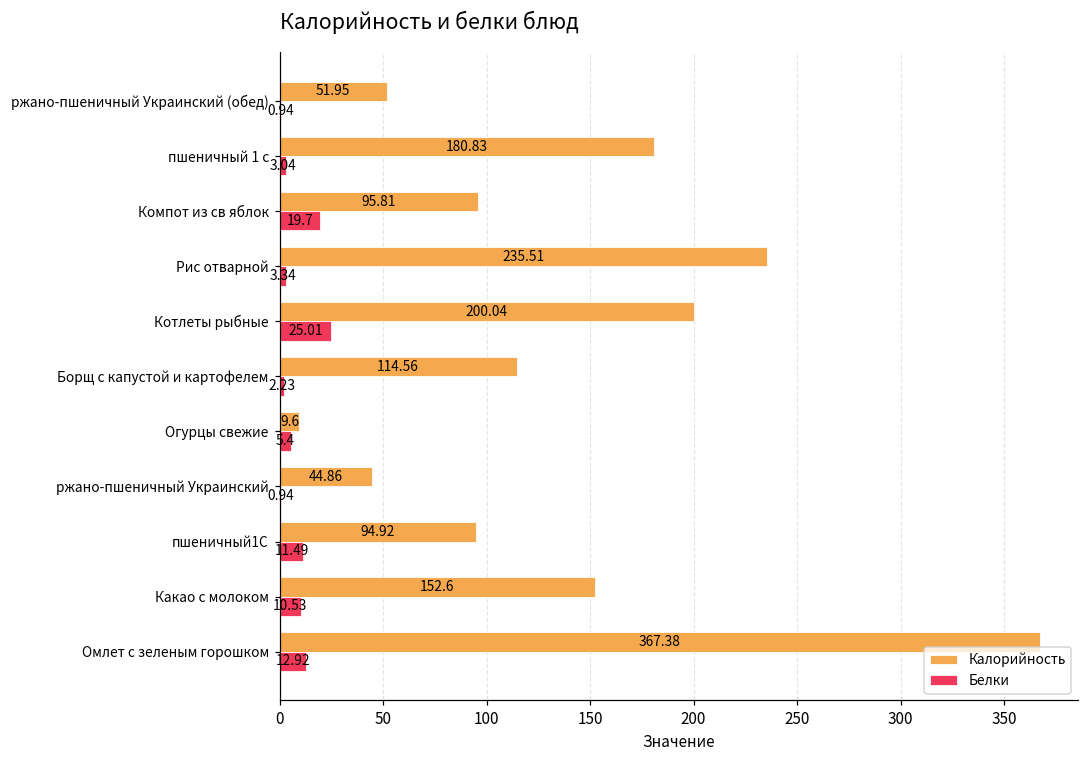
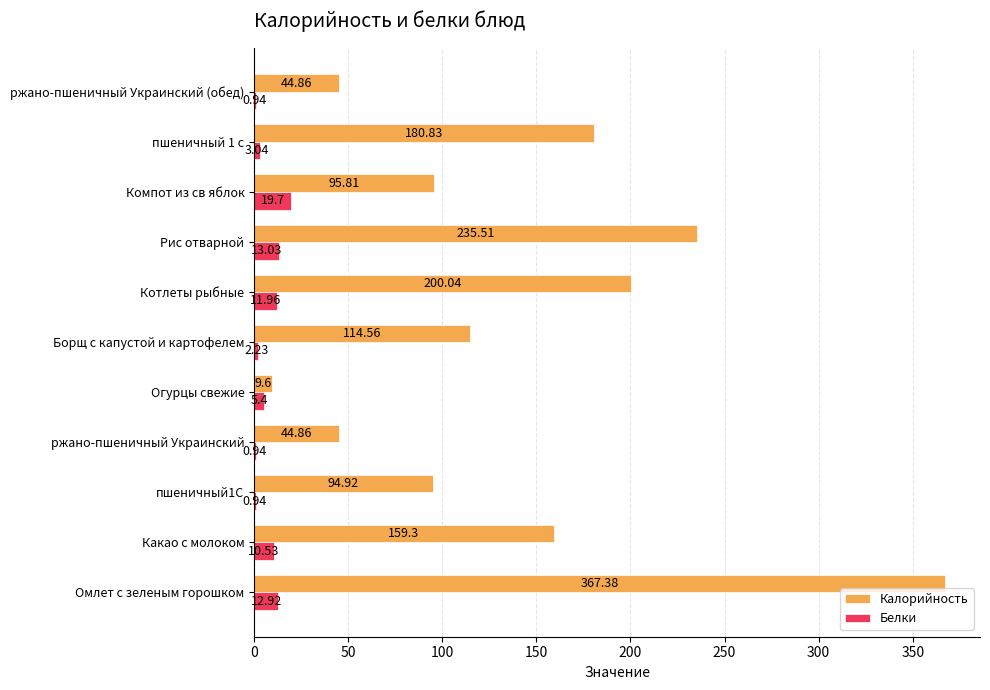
  {
    "Калорийность": {
-     "ржано-пшеничный Украинский (обед)": 51.95,
+     "ржано-пшеничный Украинский (обед)": 44.86,
      "пшеничный 1 с": 180.83,
      "Компот из св яблок": 95.81,
      "Рис отварной": 235.51,
      "Котлеты рыбные": 200.04,
      "Борщ с капустой и картофелем": 114.56,
      "Огурцы свежие": 9.6,
      "ржано-пшеничный Украинский": 44.86,
      "пшеничный1С": 94.92,
-     "Какао с молоком": 152.6,
+     "Какао с молоком": 159.3,
      "Омлет с зеленым горошком": 367.38
    },
    "Белки": {
      "ржано-пшеничный Украинский (обед)": 0.94,
      "пшеничный 1 с": 3.04,
      "Компот из св яблок": 19.7,
-     "Рис отварной": 3.34,
-     "Котлеты рыбные": 25.01,
+     "Рис отварной": 13.03,
+     "Котлеты рыбные": 11.96,
      "Борщ с капустой и картофелем": 2.23,
      "Огурцы свежие": 5.4,
      "ржано-пшеничный Украинский": 0.94,
-     "пшеничный1С": 11.49,
+     "пшеничный1С": 0.94,
      "Какао с молоком": 10.53,
      "Омлет с зеленым горошком": 12.92
    }
  }
